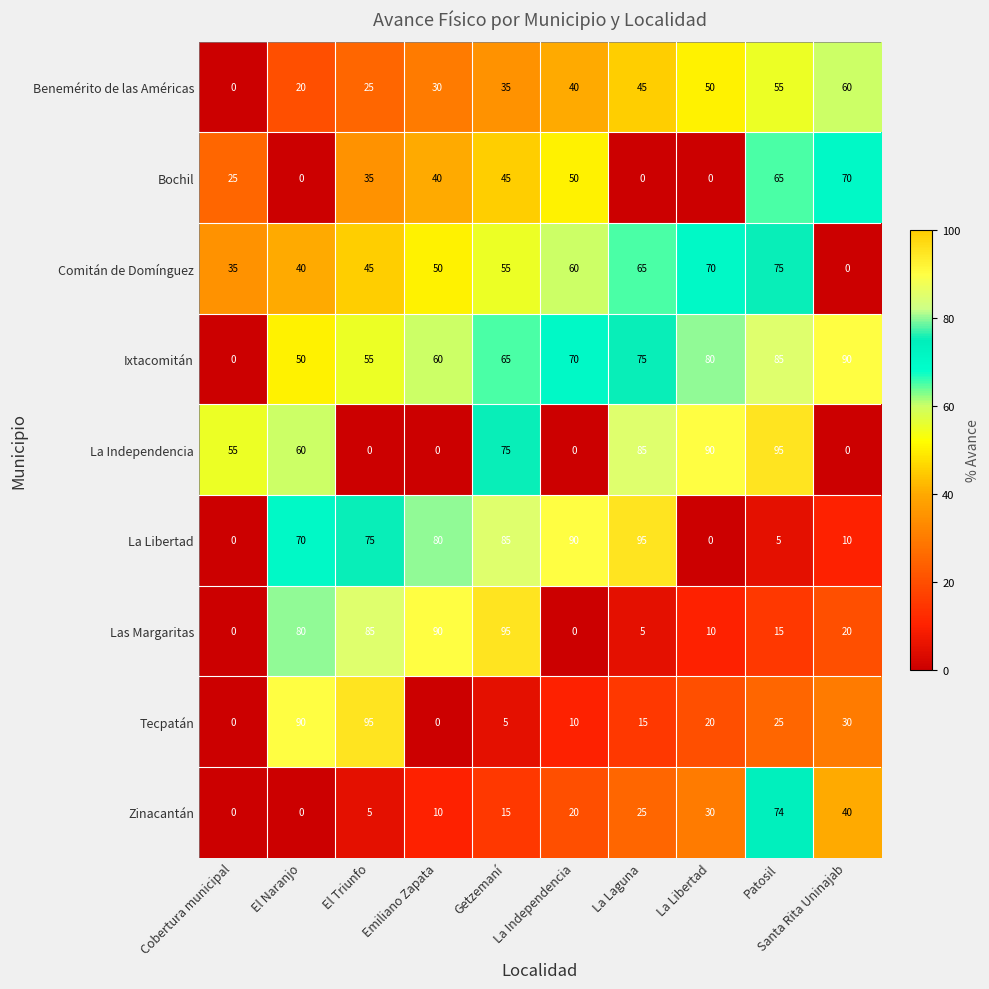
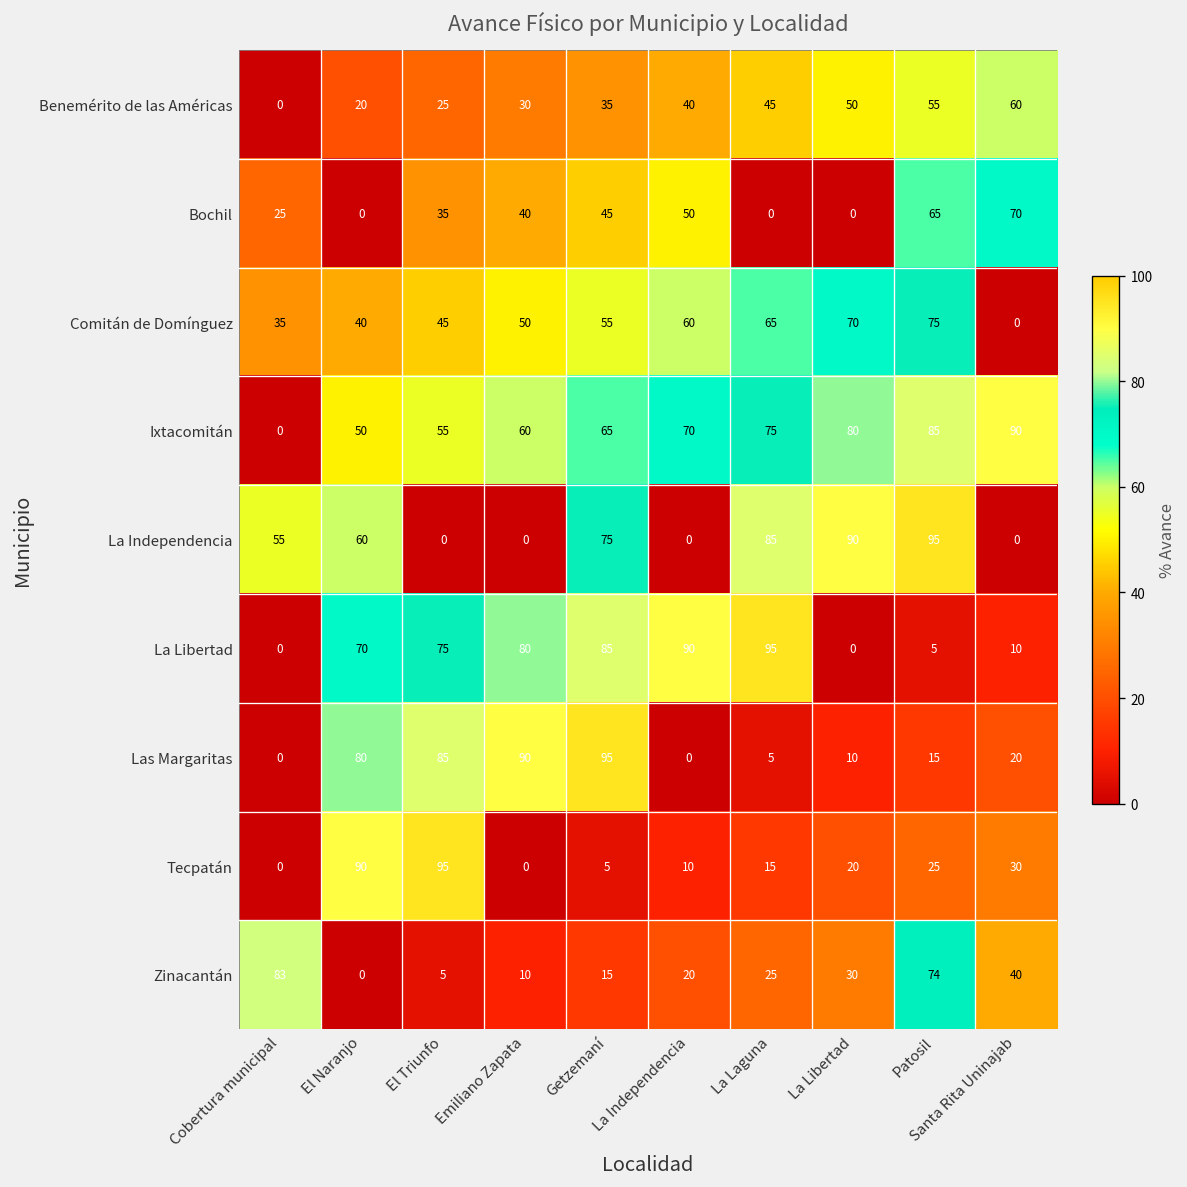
  {
    "Benemérito de las Américas": {
      "Cobertura municipal": 0,
      "El Naranjo": 20,
      "El Triunfo": 25,
      "Emiliano Zapata": 30,
      "Getzemaní": 35,
      "La Independencia": 40,
      "La Laguna": 45,
      "La Libertad": 50,
      "Patosil": 55,
      "Santa Rita Uninajab": 60
    },
    "Bochil": {
      "Cobertura municipal": 25,
      "El Naranjo": 0,
      "El Triunfo": 35,
      "Emiliano Zapata": 40,
      "Getzemaní": 45,
      "La Independencia": 50,
      "La Laguna": 0,
      "La Libertad": 0,
      "Patosil": 65,
      "Santa Rita Uninajab": 70
    },
    "Comitán de Domínguez": {
      "Cobertura municipal": 35,
      "El Naranjo": 40,
      "El Triunfo": 45,
      "Emiliano Zapata": 50,
      "Getzemaní": 55,
      "La Independencia": 60,
      "La Laguna": 65,
      "La Libertad": 70,
      "Patosil": 75,
      "Santa Rita Uninajab": 0
    },
    "Ixtacomitán": {
      "Cobertura municipal": 0,
      "El Naranjo": 50,
      "El Triunfo": 55,
      "Emiliano Zapata": 60,
      "Getzemaní": 65,
      "La Independencia": 70,
      "La Laguna": 75,
      "La Libertad": 80,
      "Patosil": 85,
      "Santa Rita Uninajab": 90
    },
    "La Independencia": {
      "Cobertura municipal": 55,
      "El Naranjo": 60,
      "El Triunfo": 0,
      "Emiliano Zapata": 0,
      "Getzemaní": 75,
      "La Independencia": 0,
      "La Laguna": 85,
      "La Libertad": 90,
      "Patosil": 95,
      "Santa Rita Uninajab": 0
    },
    "La Libertad": {
      "Cobertura municipal": 0,
      "El Naranjo": 70,
      "El Triunfo": 75,
      "Emiliano Zapata": 80,
      "Getzemaní": 85,
      "La Independencia": 90,
      "La Laguna": 95,
      "La Libertad": 0,
      "Patosil": 5,
      "Santa Rita Uninajab": 10
    },
    "Las Margaritas": {
      "Cobertura municipal": 0,
      "El Naranjo": 80,
      "El Triunfo": 85,
      "Emiliano Zapata": 90,
      "Getzemaní": 95,
      "La Independencia": 0,
      "La Laguna": 5,
      "La Libertad": 10,
      "Patosil": 15,
      "Santa Rita Uninajab": 20
    },
    "Tecpatán": {
      "Cobertura municipal": 0,
      "El Naranjo": 90,
      "El Triunfo": 95,
      "Emiliano Zapata": 0,
      "Getzemaní": 5,
      "La Independencia": 10,
      "La Laguna": 15,
      "La Libertad": 20,
      "Patosil": 25,
      "Santa Rita Uninajab": 30
    },
    "Zinacantán": {
-     "Cobertura municipal": 0,
+     "Cobertura municipal": 83,
      "El Naranjo": 0,
      "El Triunfo": 5,
      "Emiliano Zapata": 10,
      "Getzemaní": 15,
      "La Independencia": 20,
      "La Laguna": 25,
      "La Libertad": 30,
      "Patosil": 74,
      "Santa Rita Uninajab": 40
    }
  }
